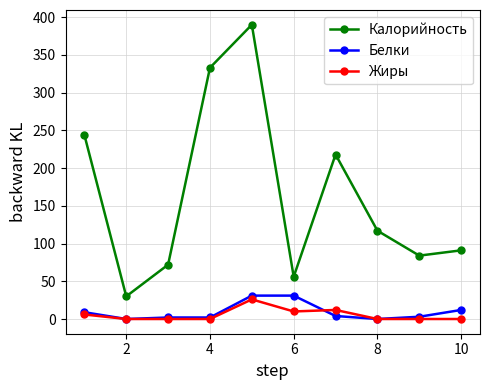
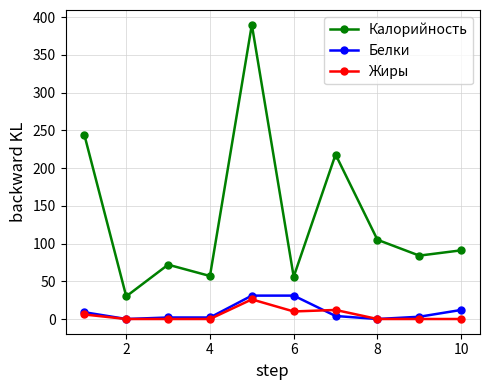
  {
    "Калорийность": {
      "2": 30,
-     "4": 330,
+     "4": 60,
      "6": 60,
-     "8": 120,
+     "8": 110,
      "10": 90
    },
    "Белки": {
      "6": 30,
      "10": 10
    },
    "Жиры": {
      "6": 10,
      "10": 0
    }
  }
